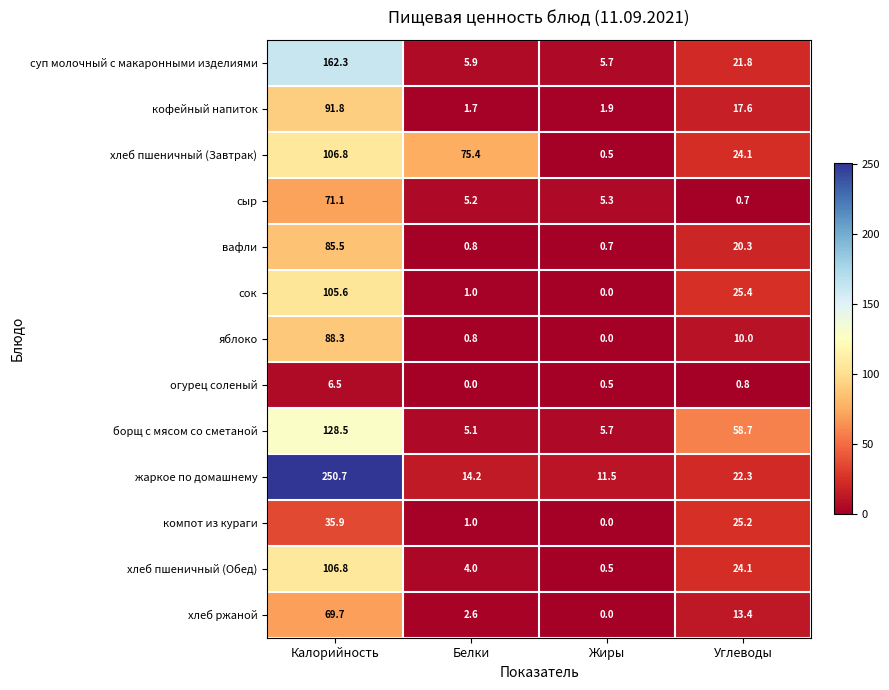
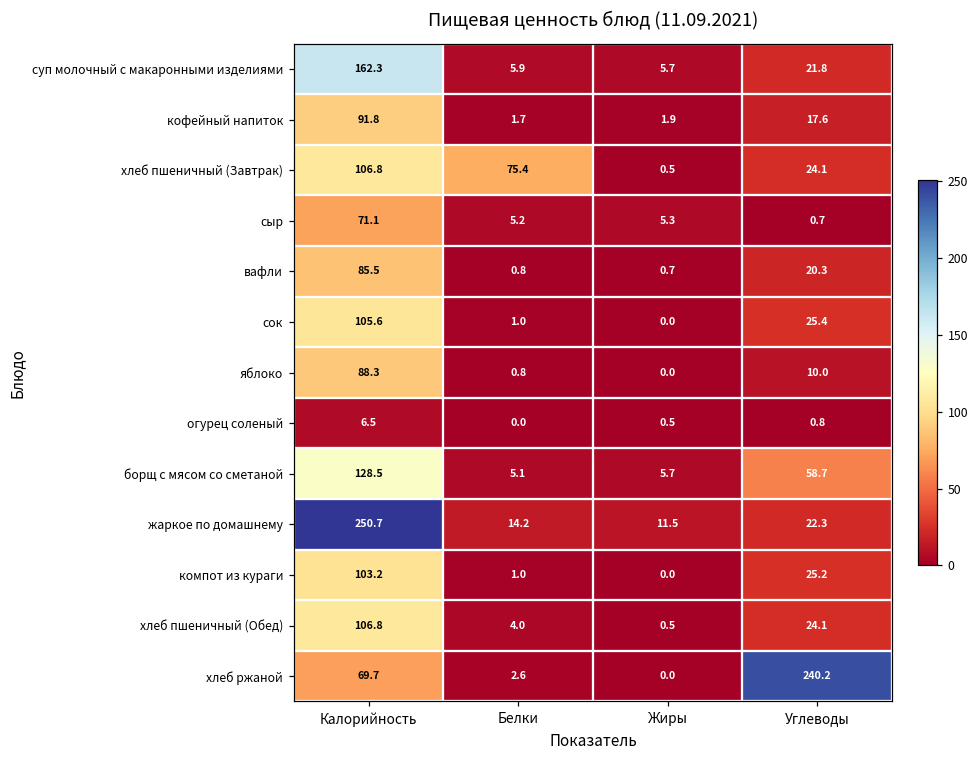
  {
    "суп молочный с макаронными изделиями": {
      "Калорийность": 162.3,
      "Белки": 5.9,
      "Жиры": 5.7,
      "Углеводы": 21.8
    },
    "кофейный напиток": {
      "Калорийность": 91.8,
      "Белки": 1.7,
      "Жиры": 1.9,
      "Углеводы": 17.6
    },
    "хлеб пшеничный (Завтрак)": {
      "Калорийность": 106.8,
      "Белки": 75.4,
      "Жиры": 0.5,
      "Углеводы": 24.1
    },
    "сыр": {
      "Калорийность": 71.1,
      "Белки": 5.2,
      "Жиры": 5.3,
      "Углеводы": 0.7
    },
    "вафли": {
      "Калорийность": 85.5,
      "Белки": 0.8,
      "Жиры": 0.7,
      "Углеводы": 20.3
    },
    "сок": {
      "Калорийность": 105.6,
      "Белки": 1.0,
      "Жиры": 0.0,
      "Углеводы": 25.4
    },
    "яблоко": {
      "Калорийность": 88.3,
      "Белки": 0.8,
      "Жиры": 0.0,
      "Углеводы": 10.0
    },
    "огурец соленый": {
      "Калорийность": 6.5,
      "Белки": 0.0,
      "Жиры": 0.5,
      "Углеводы": 0.8
    },
    "борщ с мясом со сметаной": {
      "Калорийность": 128.5,
      "Белки": 5.1,
      "Жиры": 5.7,
      "Углеводы": 58.7
    },
    "жаркое по домашнему": {
      "Калорийность": 250.7,
      "Белки": 14.2,
      "Жиры": 11.5,
      "Углеводы": 22.3
    },
    "компот из кураги": {
-     "Калорийность": 35.9,
+     "Калорийность": 103.2,
      "Белки": 1.0,
      "Жиры": 0.0,
      "Углеводы": 25.2
    },
    "хлеб пшеничный (Обед)": {
      "Калорийность": 106.8,
      "Белки": 4.0,
      "Жиры": 0.5,
      "Углеводы": 24.1
    },
    "хлеб ржаной": {
      "Калорийность": 69.7,
      "Белки": 2.6,
      "Жиры": 0.0,
-     "Углеводы": 13.4
+     "Углеводы": 240.2
    }
  }
